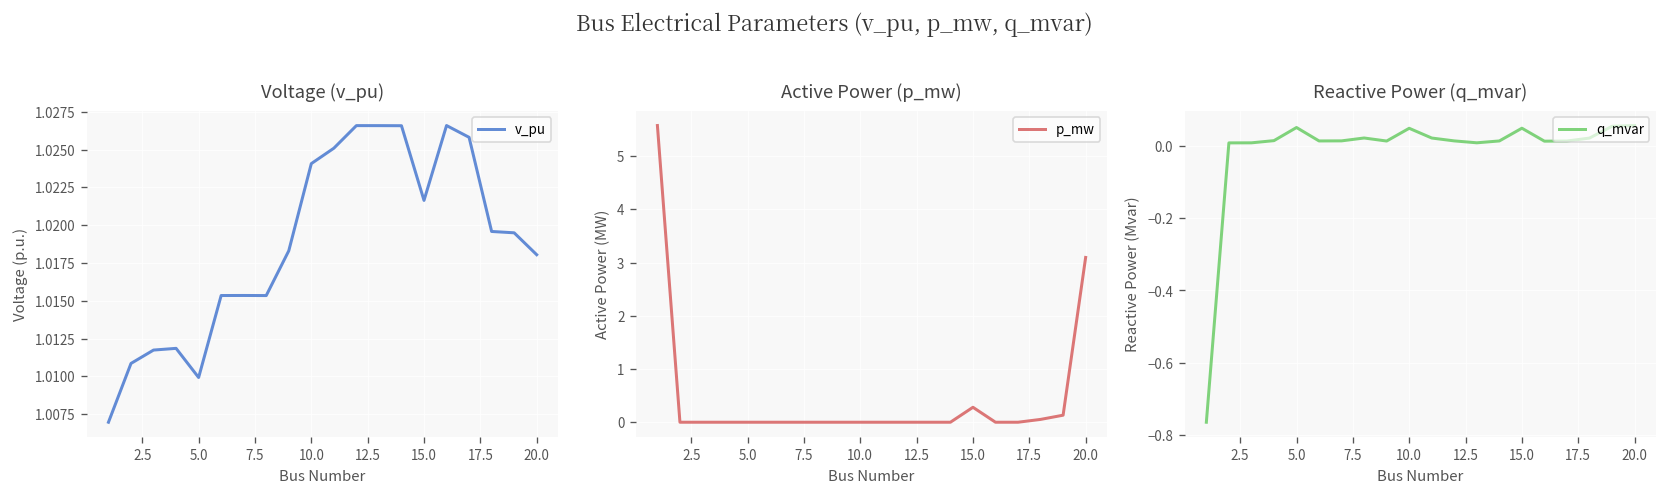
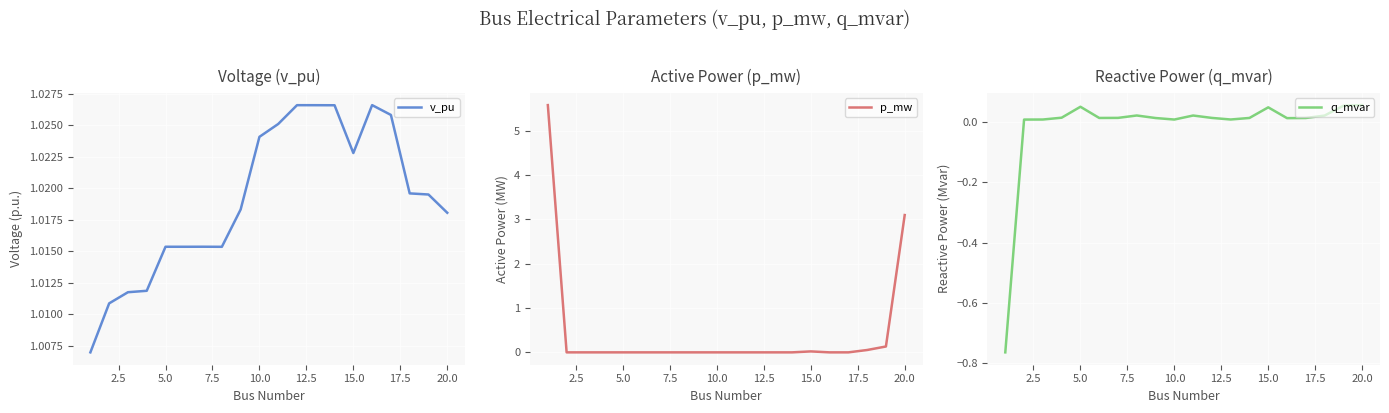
  {
    "Voltage (v_pu)": {
-     "5.0": 1.0099,
+     "5.0": 1.0153,
      "10.0": 1.0241,
-     "15.0": 1.0216,
+     "15.0": 1.0228,
      "20.0": 1.0180
    },
    "Active Power (p_mw)": {
      "5.0": 0.0,
      "10.0": 0.0,
-     "15.0": 0.3,
+     "15.0": 0.0,
      "20.0": 3.1
    },
    "Reactive Power (q_mvar)": {
      "5.0": 0.05,
-     "10.0": 0.05,
+     "10.0": 0.01,
      "15.0": 0.05
    }
  }
